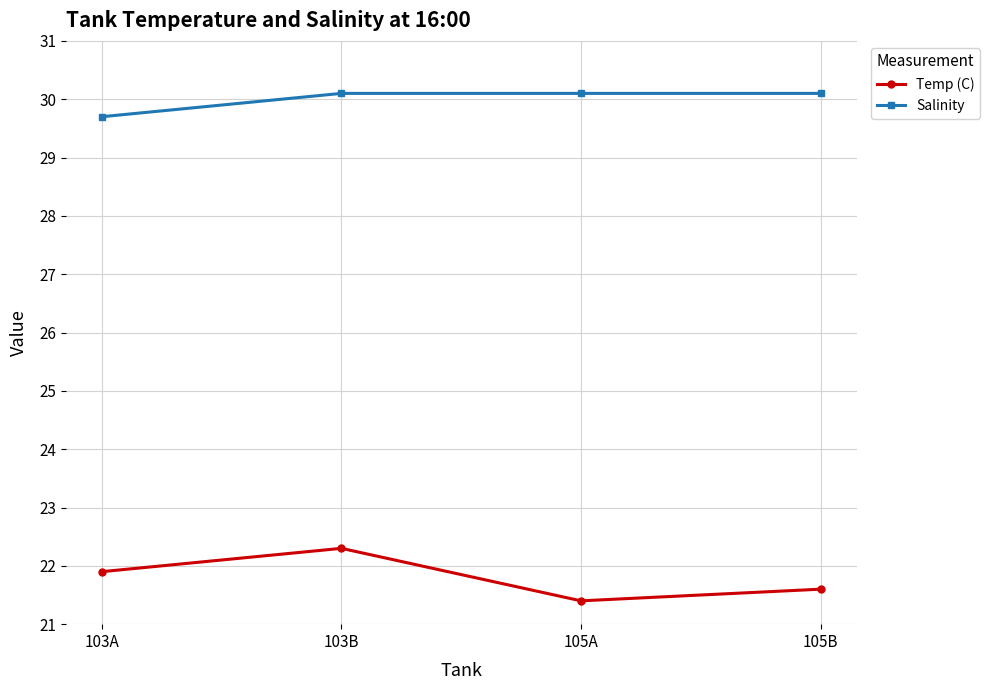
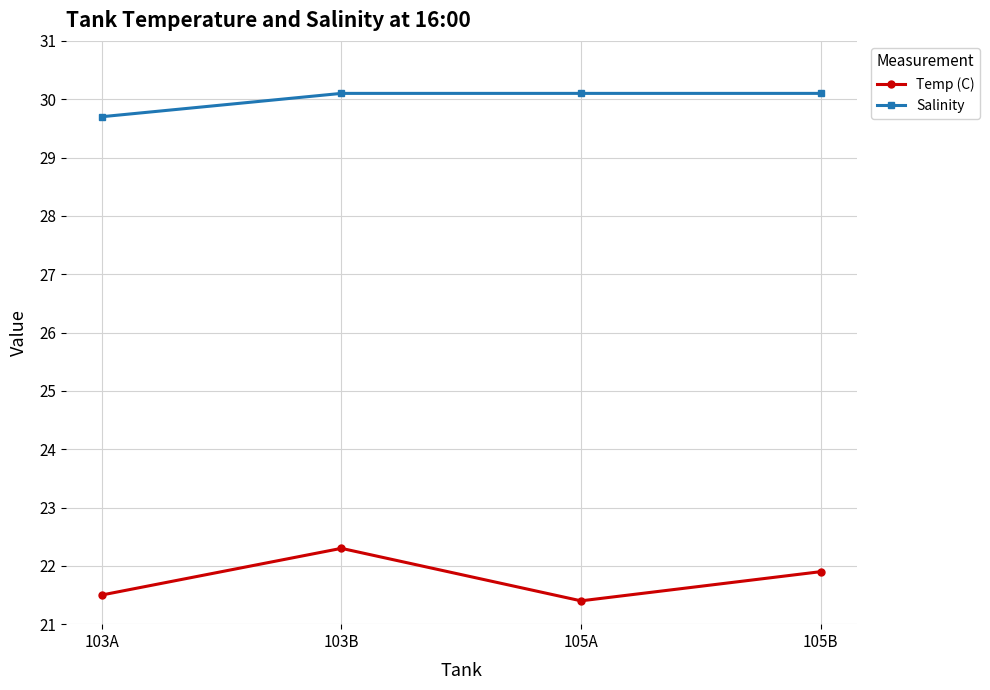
  {
    "Temp (C)": {
-     "103A": 21.9,
+     "103A": 21.5,
      "103B": 22.3,
      "105A": 21.4,
-     "105B": 21.6
+     "105B": 21.9
    },
    "Salinity": {
      "103A": 29.7,
      "103B": 30.1,
      "105A": 30.1,
      "105B": 30.1
    }
  }
